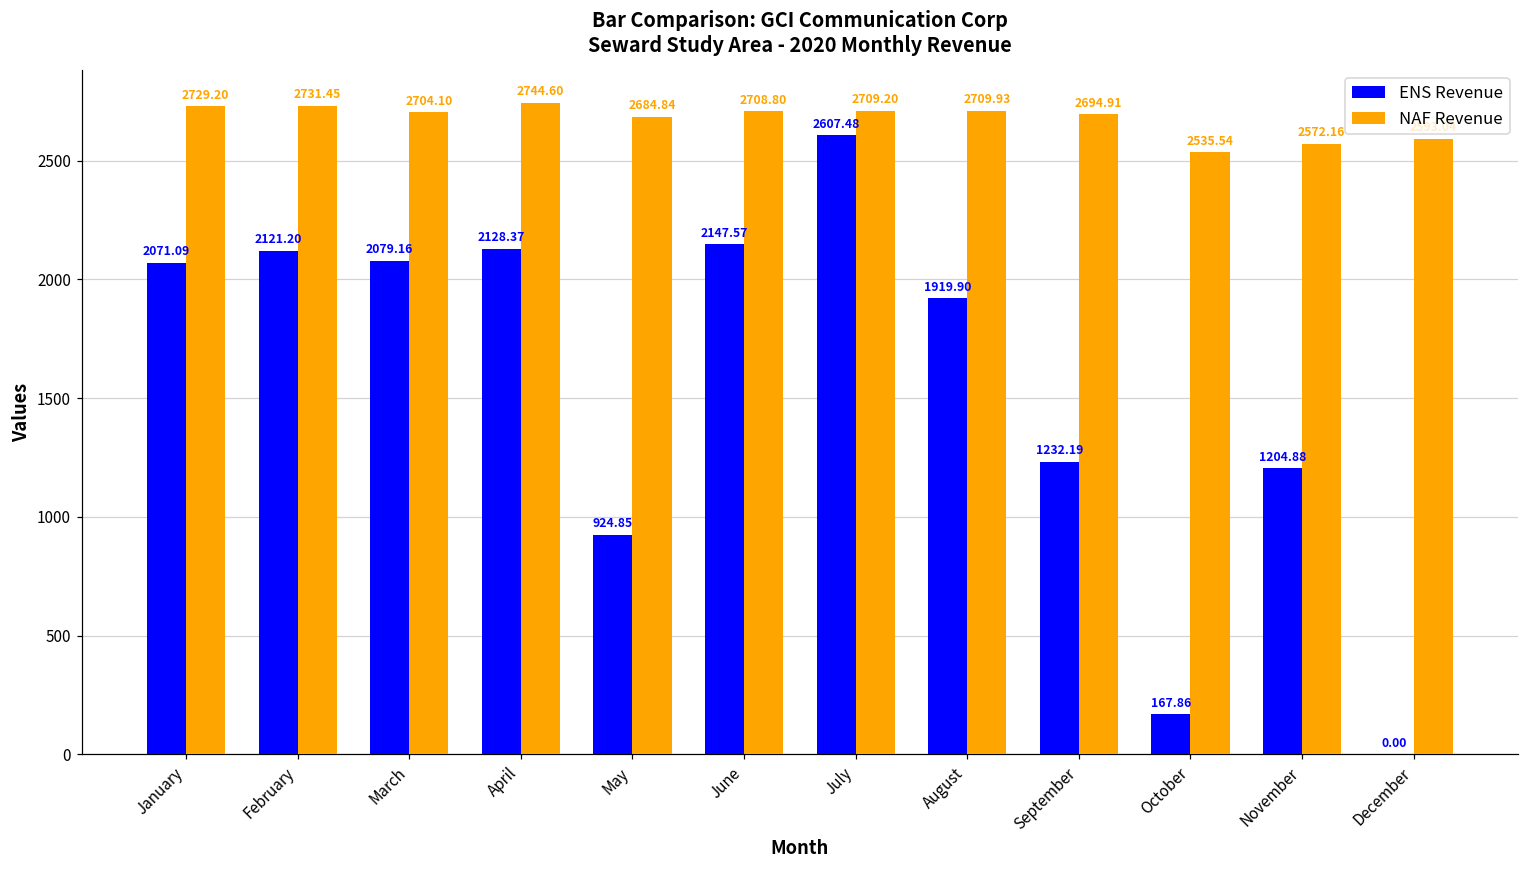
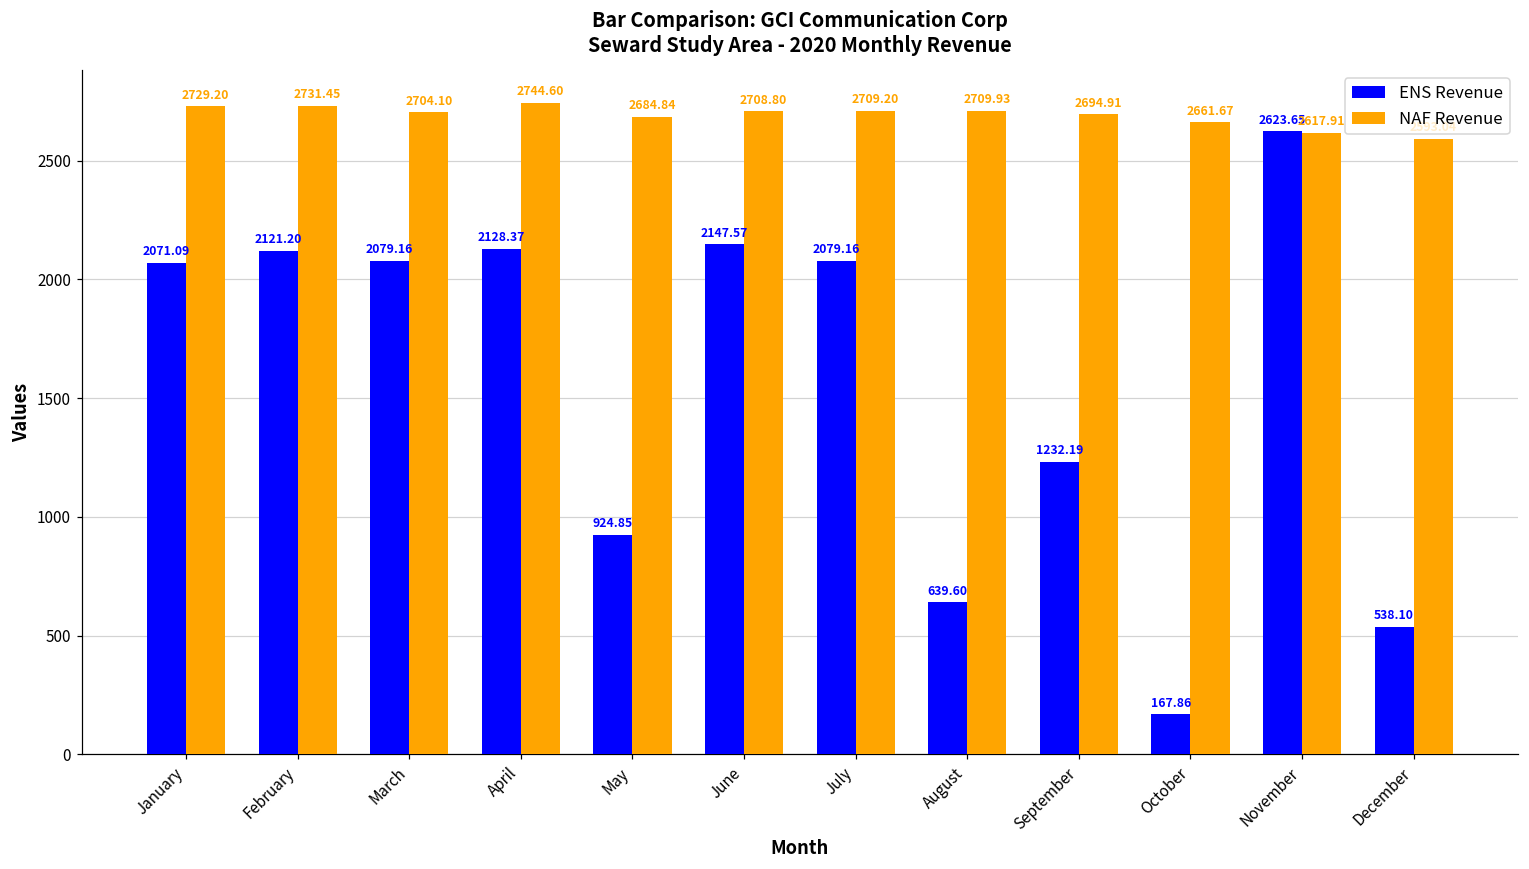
  {
    "ENS Revenue": {
      "January": 2071.09,
      "February": 2121.20,
      "March": 2079.16,
      "April": 2128.37,
      "May": 924.85,
      "June": 2147.57,
-     "July": 2607.48,
-     "August": 1919.90,
+     "July": 2079.16,
+     "August": 639.60,
      "September": 1232.19,
      "October": 167.86,
-     "November": 1204.88,
-     "December": 0.00
+     "November": 2623.65,
+     "December": 538.10
    },
    "NAF Revenue": {
      "January": 2729.20,
      "February": 2731.45,
      "March": 2704.10,
      "April": 2744.60,
      "May": 2684.84,
      "June": 2708.80,
      "July": 2709.20,
      "August": 2709.93,
      "September": 2694.91,
-     "October": 2535.54,
-     "November": 2572.16
+     "October": 2661.67,
+     "November": 2617.91
    }
  }
